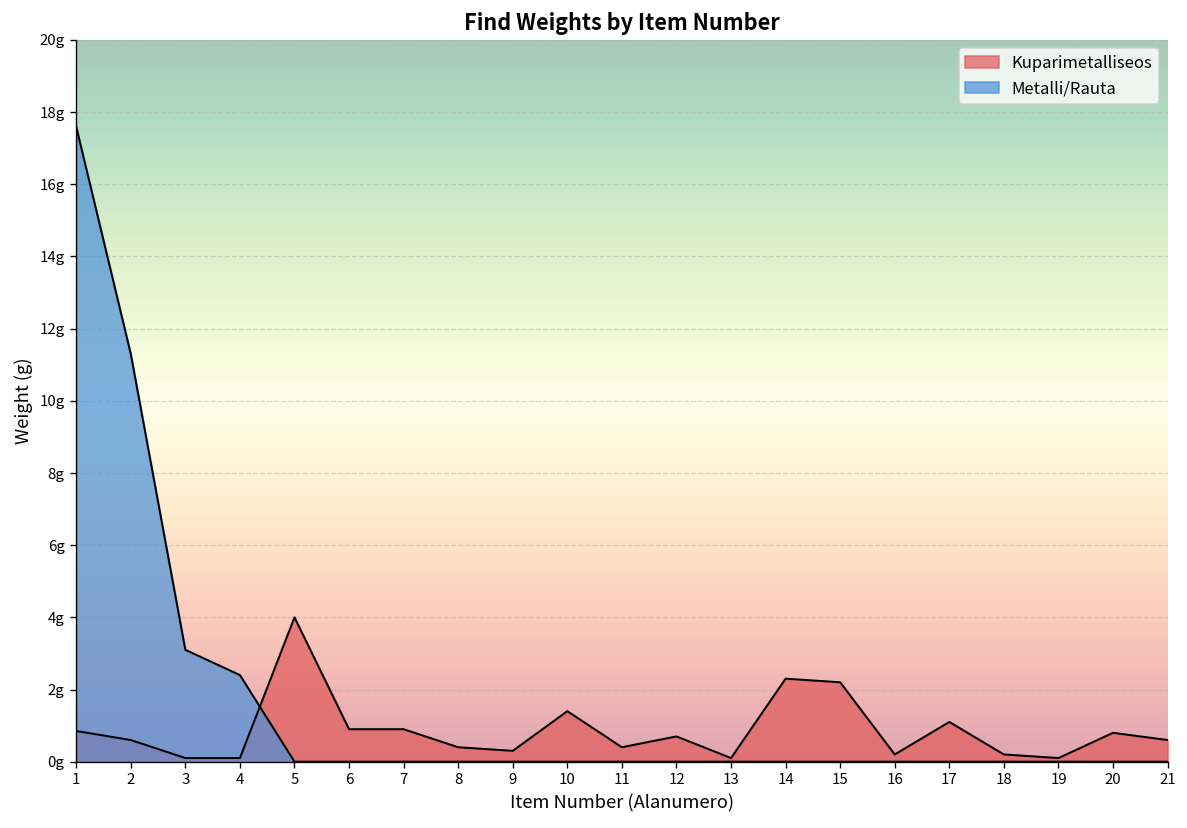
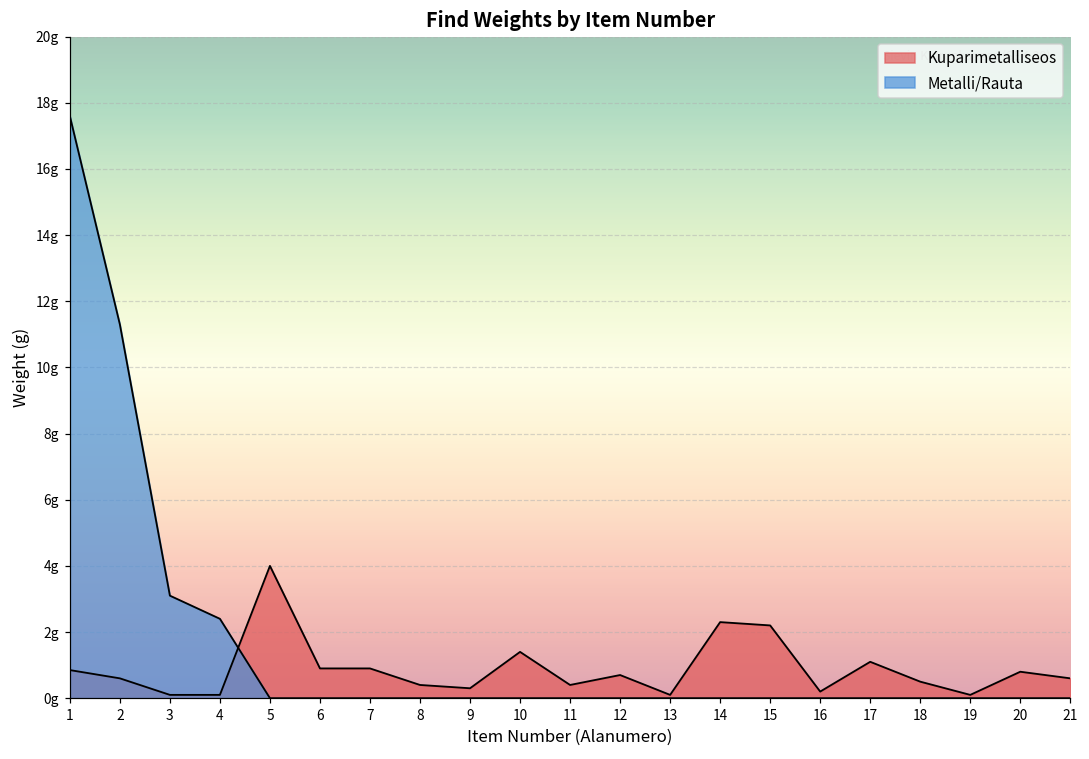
  {
    "Kuparimetalliseos": {
      "1": "0.9g",
      "2": "0.6g",
      "3": "0.1g",
      "4": "0.1g",
      "5": "4.0g",
      "6": "0.9g",
      "7": "0.9g",
      "8": "0.4g",
      "9": "0.3g",
      "10": "1.4g",
      "11": "0.4g",
      "12": "0.7g",
      "13": "0.1g",
      "14": "2.3g",
      "15": "2.2g",
      "16": "0.2g",
      "17": "1.1g",
-     "18": "0.2g",
+     "18": "0.5g",
      "19": "0.1g",
      "20": "0.8g",
      "21": "0.6g"
    },
    "Metalli/Rauta": {
      "1": "17.6g",
      "2": "11.3g",
      "3": "3.1g",
      "4": "2.4g",
      "5": "0.0g",
      "6": "0.0g",
      "7": "0.0g",
      "8": "0.0g",
      "9": "0.0g",
      "10": "0.0g",
      "11": "0.0g",
      "12": "0.0g",
      "13": "0.0g",
      "14": "0.0g",
      "15": "0.0g",
      "16": "0.0g",
      "17": "0.0g",
      "18": "0.0g",
      "19": "0.0g",
      "20": "0.0g",
      "21": "0.0g"
    }
  }
